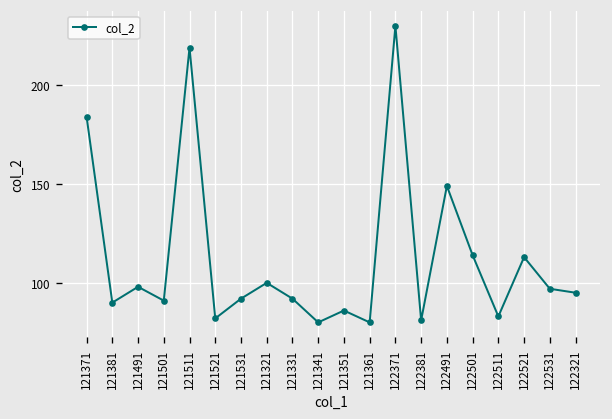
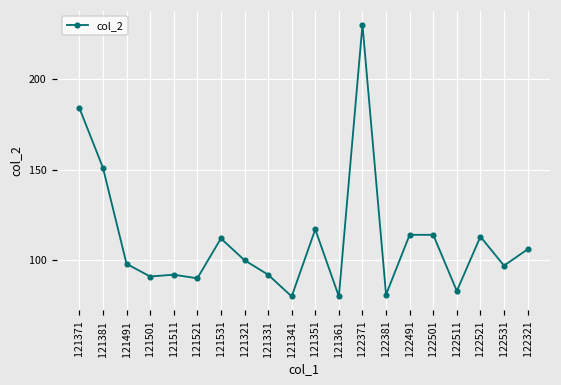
  {
    "121371": 184,
-   "121381": 90,
+   "121381": 151,
    "121491": 98,
    "121501": 91,
-   "121511": 219,
-   "121521": 82,
-   "121531": 92,
+   "121511": 92,
+   "121521": 90,
+   "121531": 112,
    "121321": 100,
    "121331": 92,
    "121341": 80,
-   "121351": 86,
+   "121351": 117,
    "121361": 80,
    "122371": 230,
    "122381": 81,
-   "122491": 149,
+   "122491": 114,
    "122501": 114,
    "122511": 83,
    "122521": 113,
    "122531": 97,
-   "122321": 95
+   "122321": 106
  }
